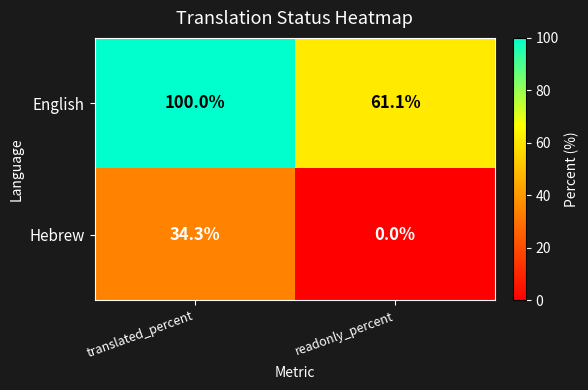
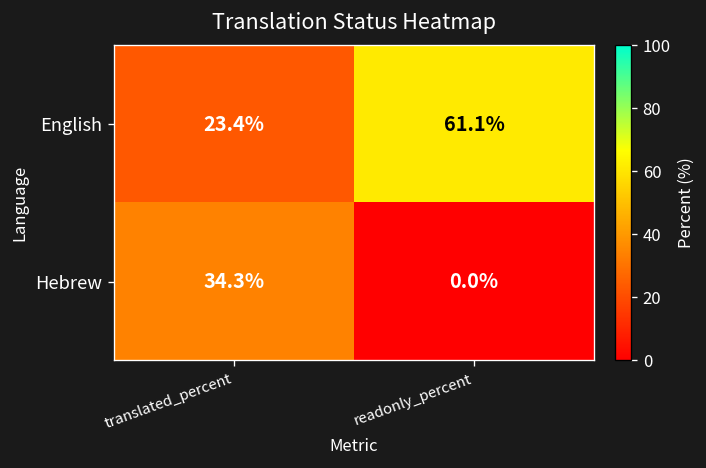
  {
    "English": {
-     "translated_percent": "100.0%",
+     "translated_percent": "23.4%",
      "readonly_percent": "61.1%"
    },
    "Hebrew": {
      "translated_percent": "34.3%",
      "readonly_percent": "0.0%"
    }
  }
